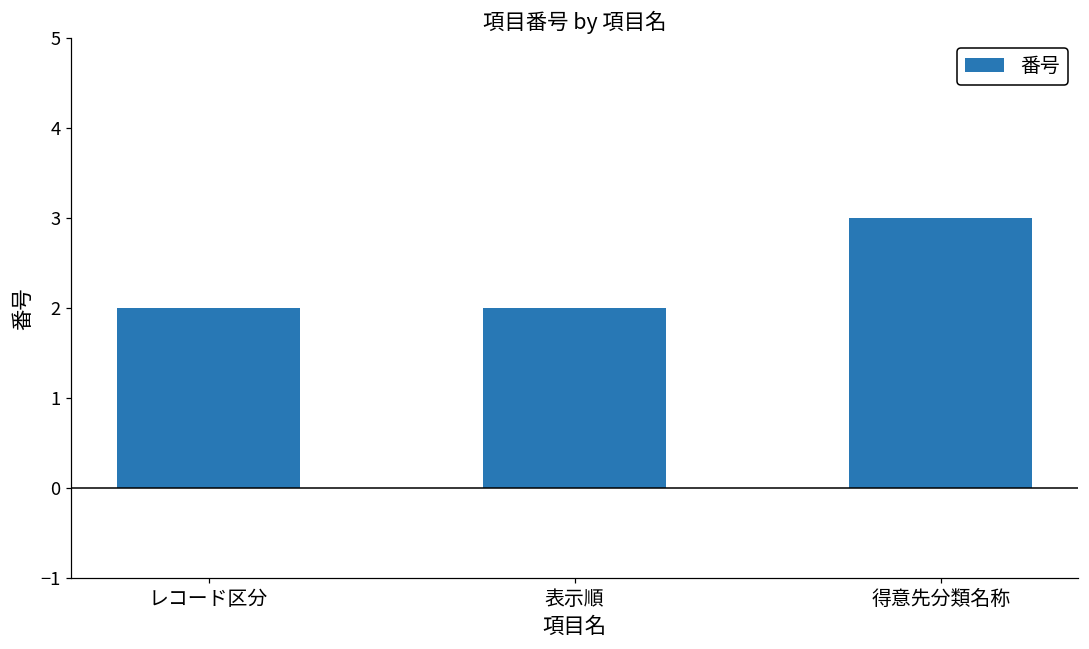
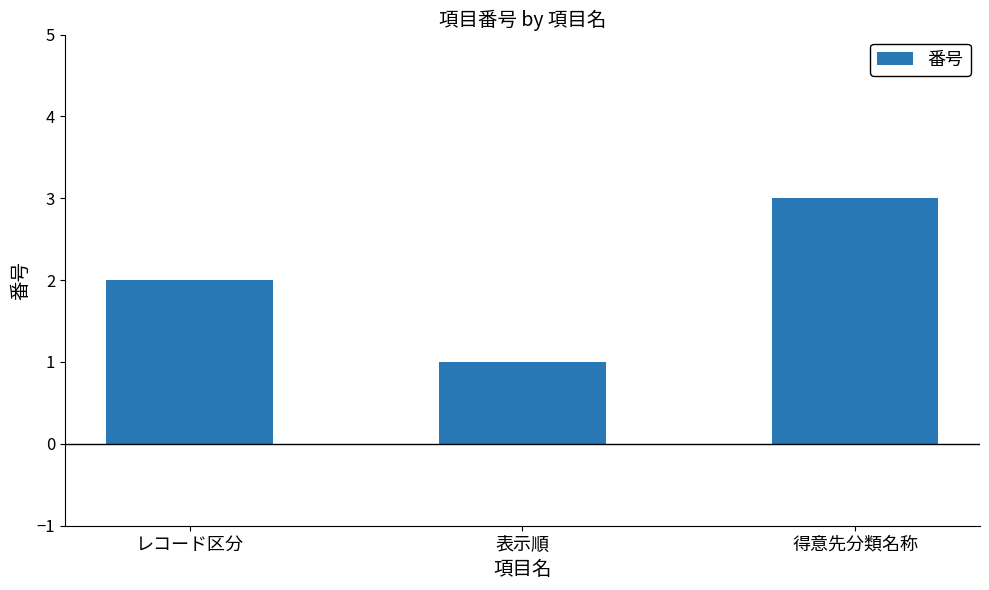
  {
    "レコード区分": 2,
-   "表示順": 2,
+   "表示順": 1,
    "得意先分類名称": 3
  }
